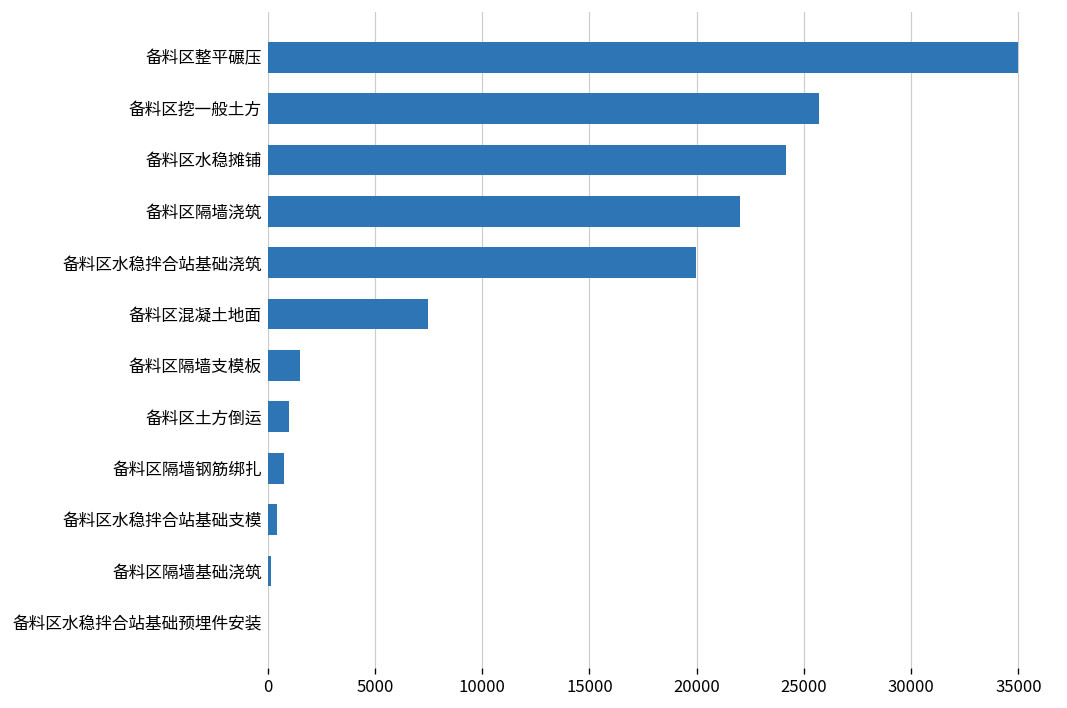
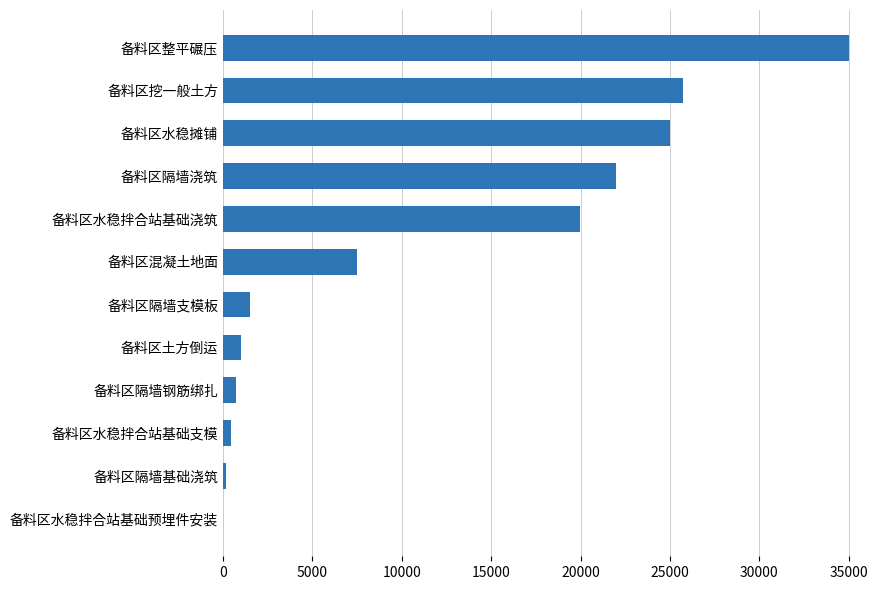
  {
    "备料区整平碾压": 35000,
    "备料区挖一般土方": 25700,
-   "备料区水稳摊铺": 24100,
+   "备料区水稳摊铺": 25000,
    "备料区隔墙浇筑": 22000,
    "备料区水稳拌合站基础浇筑": 20000,
    "备料区混凝土地面": 7500,
    "备料区隔墙支模板": 1500,
    "备料区土方倒运": 1000,
    "备料区隔墙钢筋绑扎": 700,
    "备料区水稳拌合站基础支模": 400,
    "备料区隔墙基础浇筑": 200
  }
